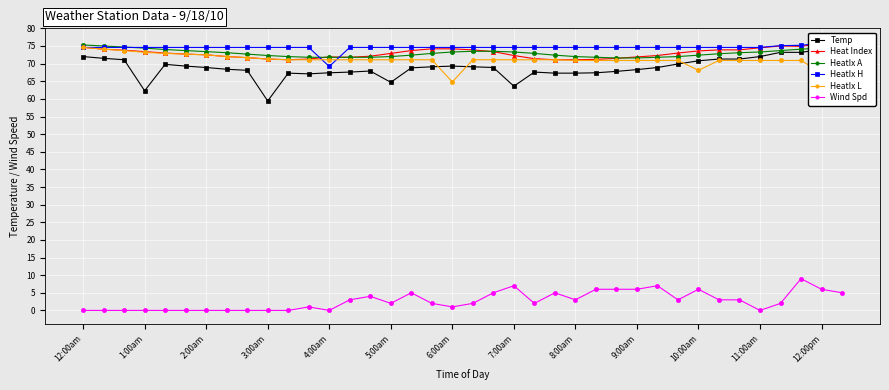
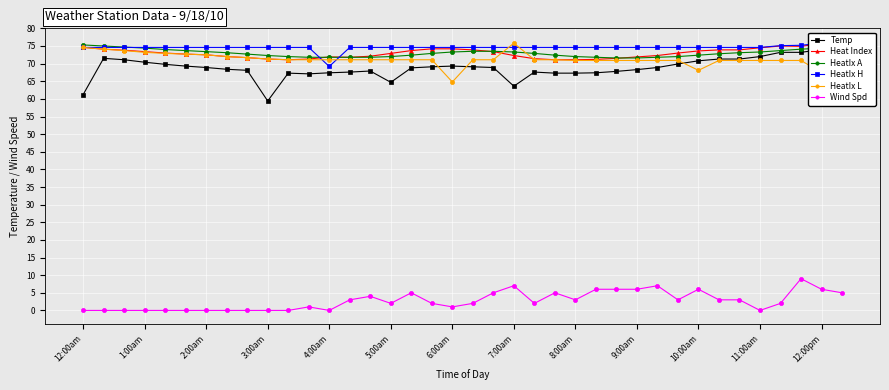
  {
    "Temp": {
-     "12:00am": 72,
-     "1:00am": 62,
+     "12:00am": 61,
+     "1:00am": 70,
      "2:00am": 69,
      "3:00am": 59,
      "4:00am": 67,
      "5:00am": 65,
      "6:00am": 69,
      "7:00am": 64,
      "8:00am": 67,
      "9:00am": 68,
      "10:00am": 71,
      "11:00am": 72
    },
    "Heat Index": {
      "5:00am": 73,
      "7:00am": 72,
      "10:00am": 74
    },
    "HeatIx A": {
      "2:00am": 73,
      "3:00am": 72,
      "5:00am": 72,
      "6:00am": 73,
      "7:00am": 73,
      "8:00am": 72,
      "10:00am": 72,
      "11:00am": 73
    },
    "HeatIx H": {
      "2:00am": 75,
      "3:00am": 75,
      "4:00am": 69,
      "5:00am": 75,
      "7:00am": 75,
      "8:00am": 75,
      "9:00am": 75,
      "10:00am": 75
    },
    "HeatIx L": {
      "5:00am": 71,
      "6:00am": 65,
-     "7:00am": 71,
+     "7:00am": 76,
      "10:00am": 68,
      "11:00am": 71
    },
    "Wind Spd": {
      "12:00am": 0,
      "1:00am": 0,
      "2:00am": 0,
      "3:00am": 0,
      "4:00am": 0,
      "5:00am": 2,
      "6:00am": 1,
      "7:00am": 7,
      "8:00am": 3,
      "9:00am": 6,
      "10:00am": 6,
      "11:00am": 0,
      "12:00pm": 6
    }
  }
